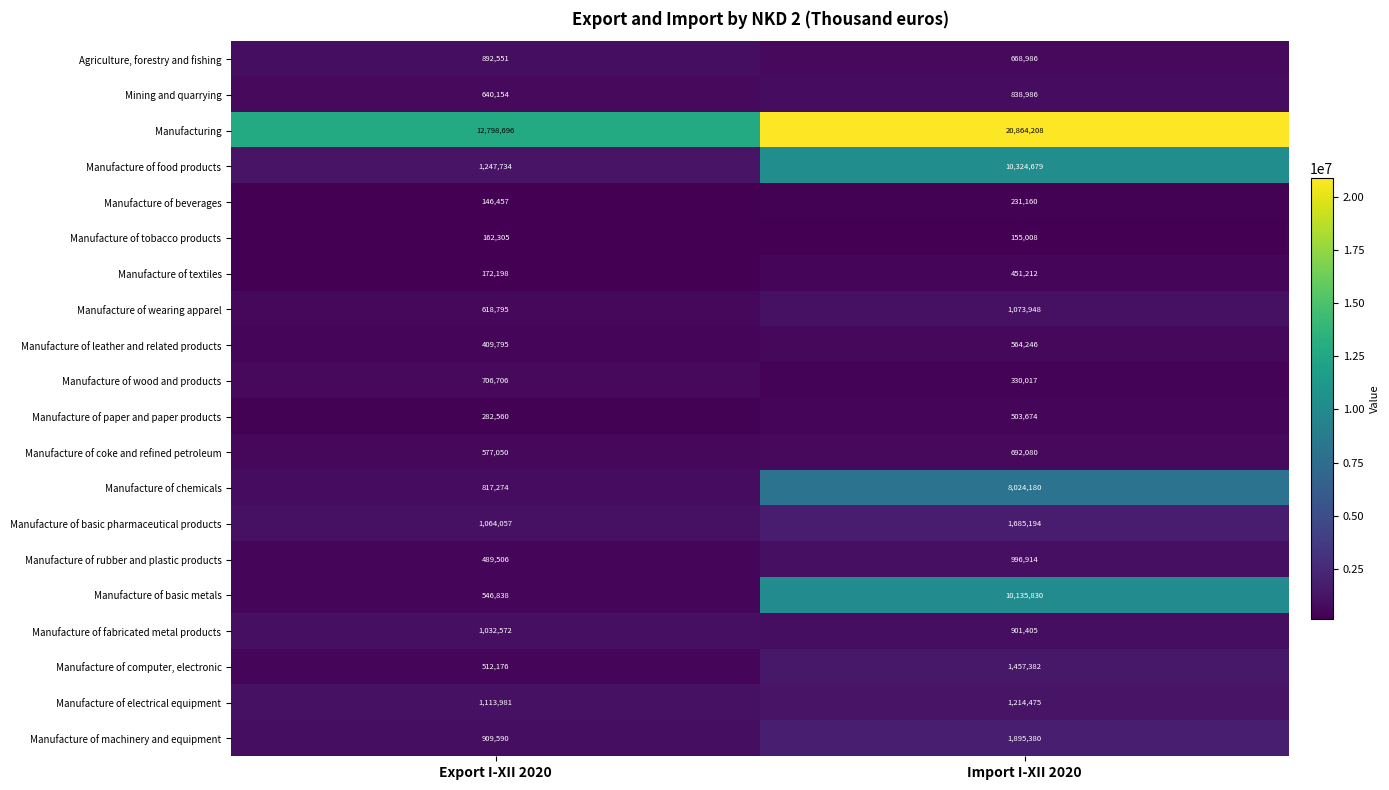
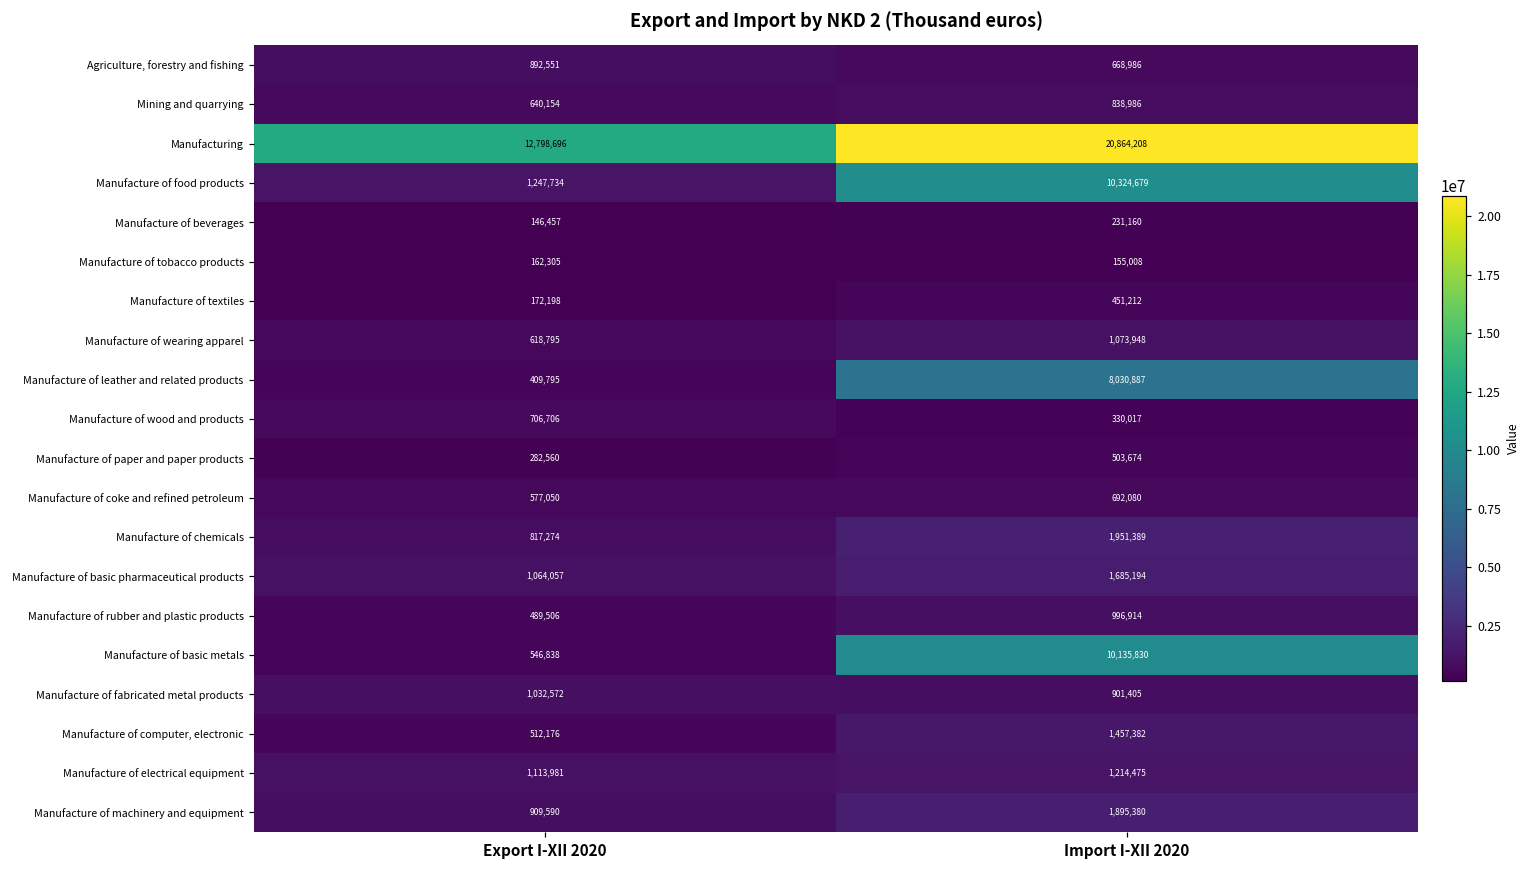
  {
    "Agriculture, forestry and fishing": {
      "Export I-XII 2020": "892,551",
      "Import I-XII 2020": "668,986"
    },
    "Mining and quarrying": {
      "Export I-XII 2020": "640,154",
      "Import I-XII 2020": "838,986"
    },
    "Manufacturing": {
      "Export I-XII 2020": "12,798,696",
      "Import I-XII 2020": "20,864,208"
    },
    "Manufacture of food products": {
      "Export I-XII 2020": "1,247,734",
      "Import I-XII 2020": "10,324,679"
    },
    "Manufacture of beverages": {
      "Export I-XII 2020": "146,457",
      "Import I-XII 2020": "231,160"
    },
    "Manufacture of tobacco products": {
      "Export I-XII 2020": "162,305",
      "Import I-XII 2020": "155,008"
    },
    "Manufacture of textiles": {
      "Export I-XII 2020": "172,198",
      "Import I-XII 2020": "451,212"
    },
    "Manufacture of wearing apparel": {
      "Export I-XII 2020": "618,795",
      "Import I-XII 2020": "1,073,948"
    },
    "Manufacture of leather and related products": {
      "Export I-XII 2020": "409,795",
-     "Import I-XII 2020": "564,246"
+     "Import I-XII 2020": "8,030,887"
    },
    "Manufacture of wood and products": {
      "Export I-XII 2020": "706,706",
      "Import I-XII 2020": "330,017"
    },
    "Manufacture of paper and paper products": {
      "Export I-XII 2020": "282,560",
      "Import I-XII 2020": "503,674"
    },
    "Manufacture of coke and refined petroleum": {
      "Export I-XII 2020": "577,050",
      "Import I-XII 2020": "692,080"
    },
    "Manufacture of chemicals": {
      "Export I-XII 2020": "817,274",
-     "Import I-XII 2020": "8,024,180"
+     "Import I-XII 2020": "1,951,389"
    },
    "Manufacture of basic pharmaceutical products": {
      "Export I-XII 2020": "1,064,057",
      "Import I-XII 2020": "1,685,194"
    },
    "Manufacture of rubber and plastic products": {
      "Export I-XII 2020": "489,506",
      "Import I-XII 2020": "996,914"
    },
    "Manufacture of basic metals": {
      "Export I-XII 2020": "546,838",
      "Import I-XII 2020": "10,135,830"
    },
    "Manufacture of fabricated metal products": {
      "Export I-XII 2020": "1,032,572",
      "Import I-XII 2020": "901,405"
    },
    "Manufacture of computer, electronic": {
      "Export I-XII 2020": "512,176",
      "Import I-XII 2020": "1,457,382"
    },
    "Manufacture of electrical equipment": {
      "Export I-XII 2020": "1,113,981",
      "Import I-XII 2020": "1,214,475"
    },
    "Manufacture of machinery and equipment": {
      "Export I-XII 2020": "909,590",
      "Import I-XII 2020": "1,895,380"
    }
  }
